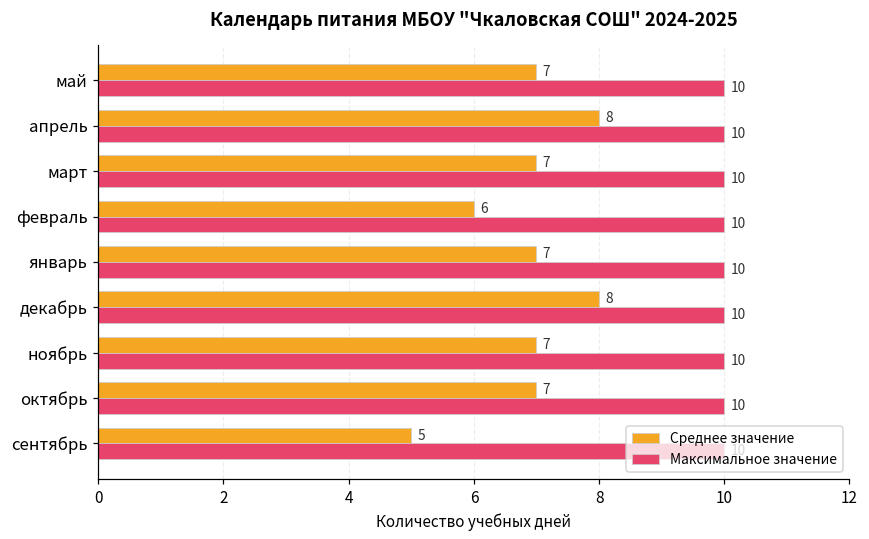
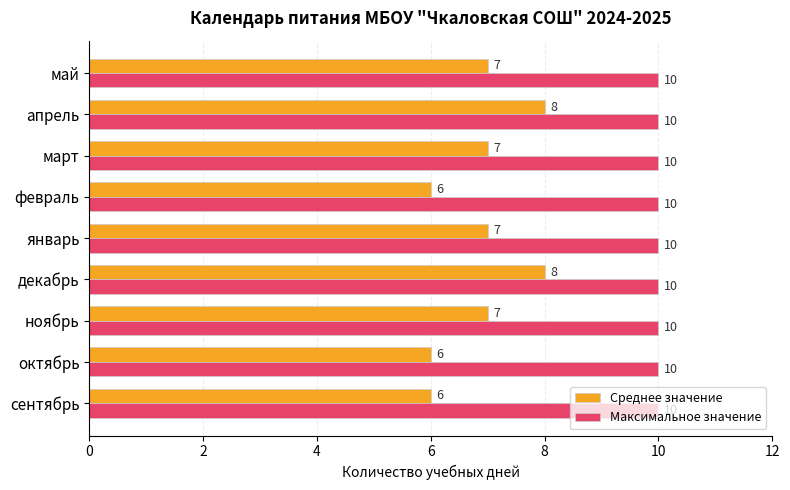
  {
    "Среднее значение": {
      "май": 7,
      "апрель": 8,
      "март": 7,
      "февраль": 6,
      "январь": 7,
      "декабрь": 8,
      "ноябрь": 7,
-     "октябрь": 7,
-     "сентябрь": 5
+     "октябрь": 6,
+     "сентябрь": 6
    },
    "Максимальное значение": {
      "май": 10,
      "апрель": 10,
      "март": 10,
      "февраль": 10,
      "январь": 10,
      "декабрь": 10,
      "ноябрь": 10,
      "октябрь": 10
    }
  }
